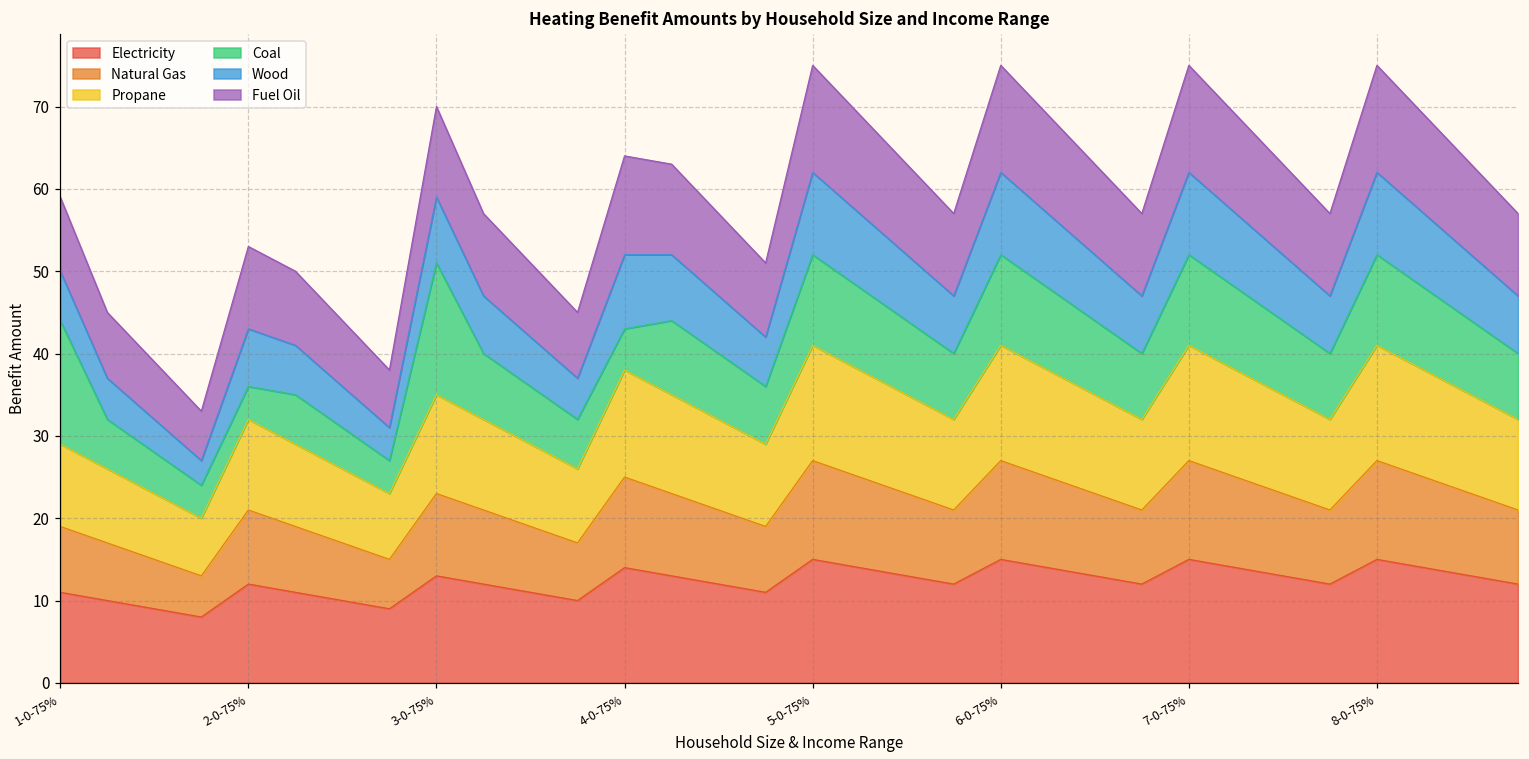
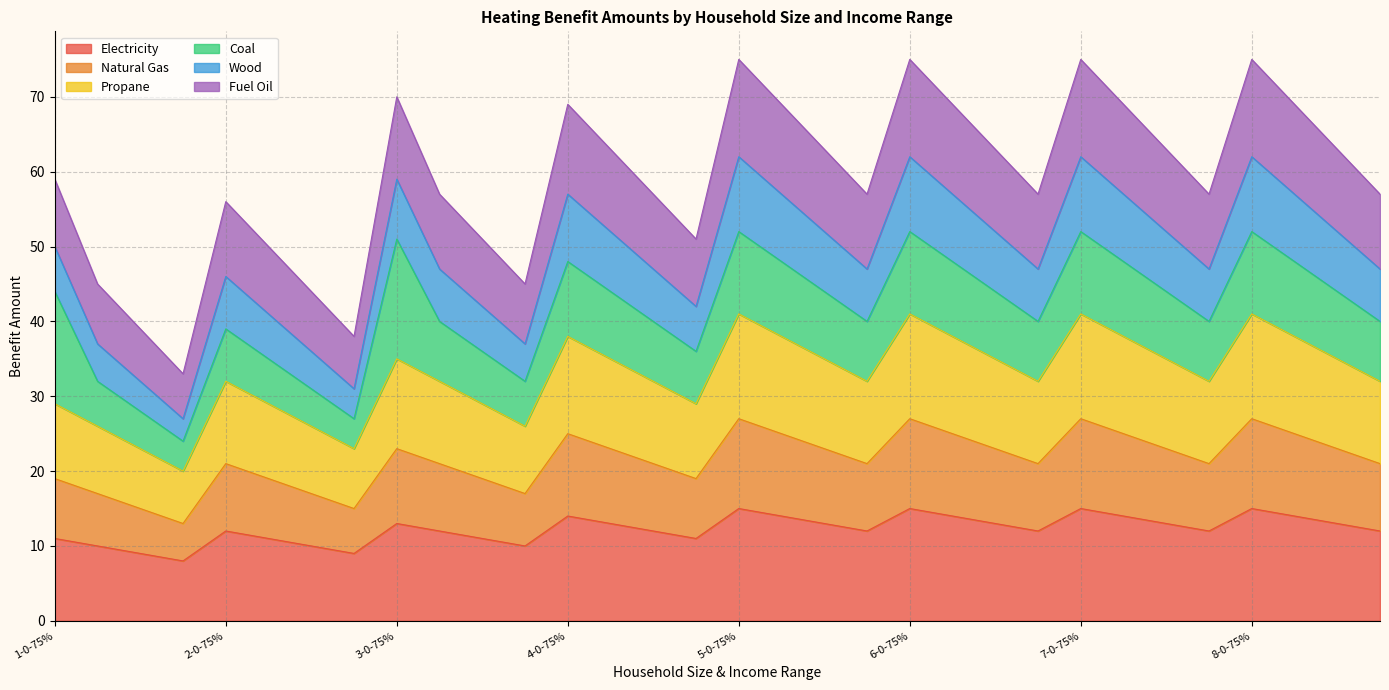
  {
    "Propane": {
      "1-0-75%": 10,
      "2-0-75%": 11,
      "3-0-75%": 12,
      "4-0-75%": 13,
      "5-0-75%": 14,
      "6-0-75%": 14,
      "7-0-75%": 14,
      "8-0-75%": 14
    },
    "Coal": {
      "1-0-75%": 15,
-     "2-0-75%": 4,
+     "2-0-75%": 7,
      "3-0-75%": 16,
-     "4-0-75%": 5,
+     "4-0-75%": 10,
      "5-0-75%": 11,
      "6-0-75%": 11,
      "7-0-75%": 11,
      "8-0-75%": 11
    },
    "Wood": {
      "1-0-75%": 6,
      "2-0-75%": 7,
      "3-0-75%": 8,
      "4-0-75%": 9,
      "5-0-75%": 10,
      "6-0-75%": 10,
      "7-0-75%": 10,
      "8-0-75%": 10
    },
    "Fuel Oil": {
      "1-0-75%": 9,
      "2-0-75%": 10,
      "3-0-75%": 11,
      "4-0-75%": 12,
      "5-0-75%": 13,
      "6-0-75%": 13,
      "7-0-75%": 13,
      "8-0-75%": 13
    }
  }
